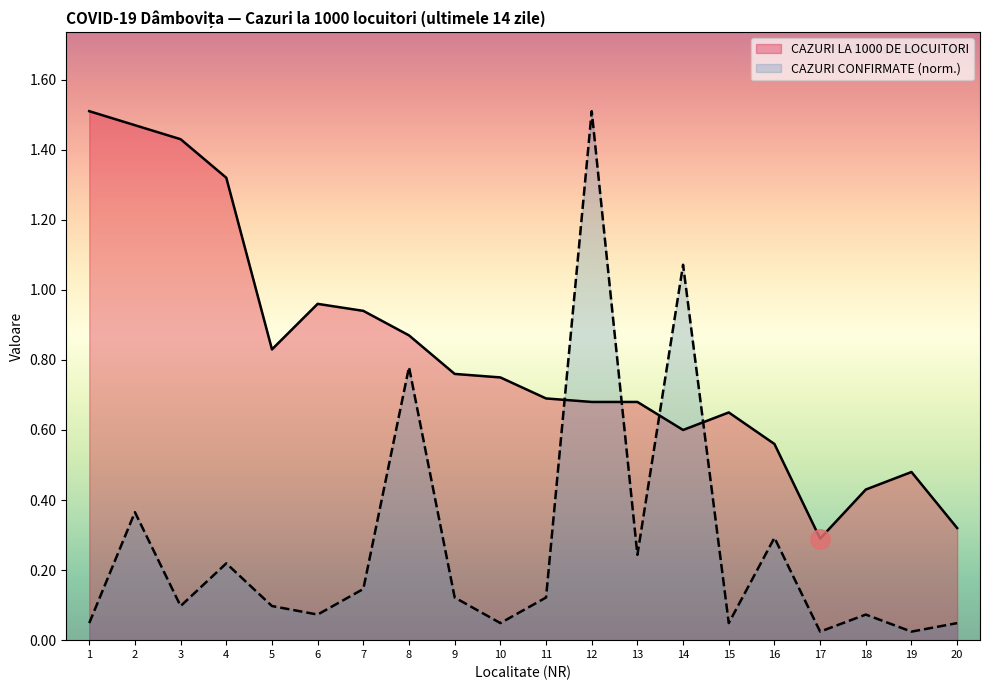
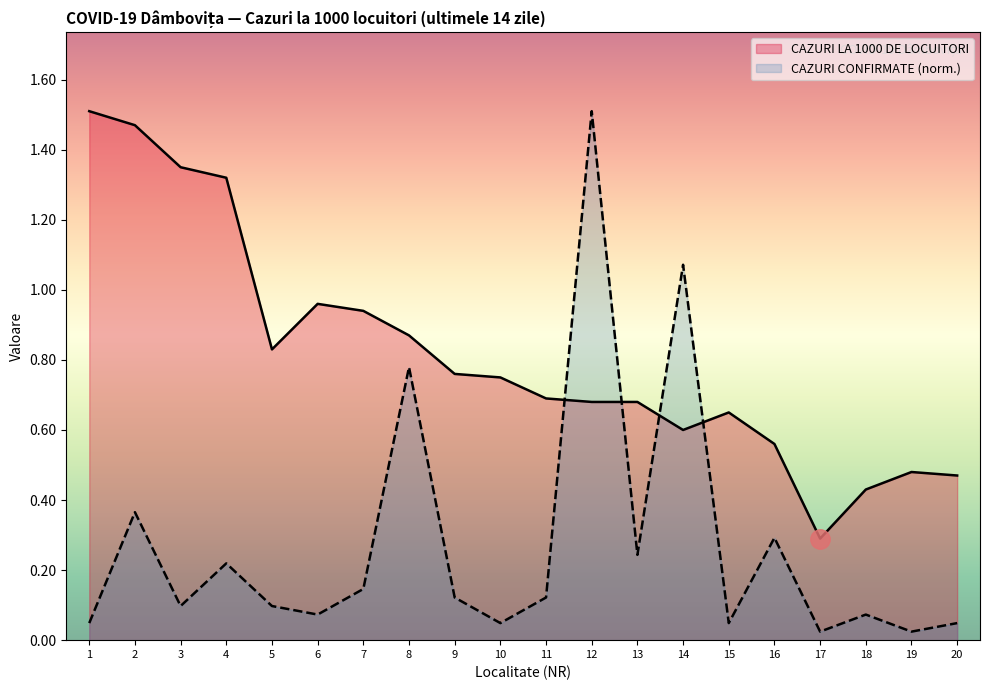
  {
    "CAZURI LA 1000 DE LOCUITORI": {
      "1": 1.51,
      "2": 1.47,
-     "3": 1.43,
+     "3": 1.35,
      "4": 1.32,
      "5": 0.83,
      "6": 0.96,
      "7": 0.94,
      "8": 0.87,
      "9": 0.76,
      "10": 0.75,
      "11": 0.69,
      "12": 0.68,
      "13": 0.68,
      "14": 0.60,
      "15": 0.65,
      "16": 0.56,
      "18": 0.43,
      "19": 0.48,
-     "20": 0.32
+     "20": 0.47
    },
    "CAZURI CONFIRMATE (norm.)": {
      "1": 0.05,
      "2": 0.37,
      "3": 0.10,
      "4": 0.22,
      "5": 0.10,
      "6": 0.07,
      "7": 0.15,
      "8": 0.78,
      "9": 0.12,
      "10": 0.05,
      "11": 0.12,
      "12": 1.51,
      "13": 0.24,
      "14": 1.07,
      "15": 0.05,
      "16": 0.29,
      "17": 0.02,
      "18": 0.07,
      "19": 0.02,
      "20": 0.05
    }
  }
